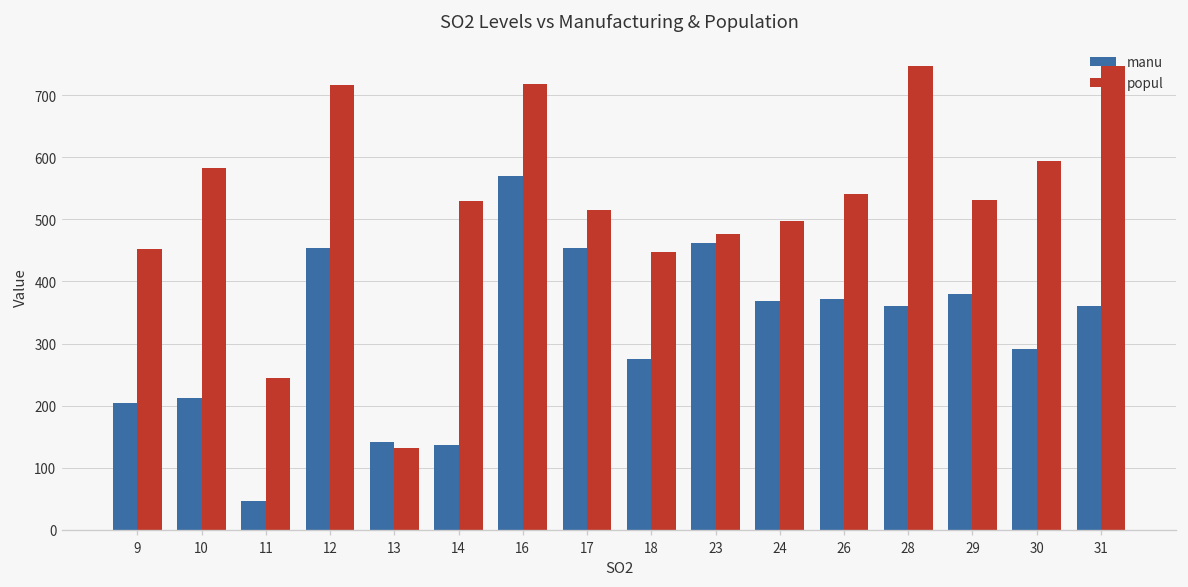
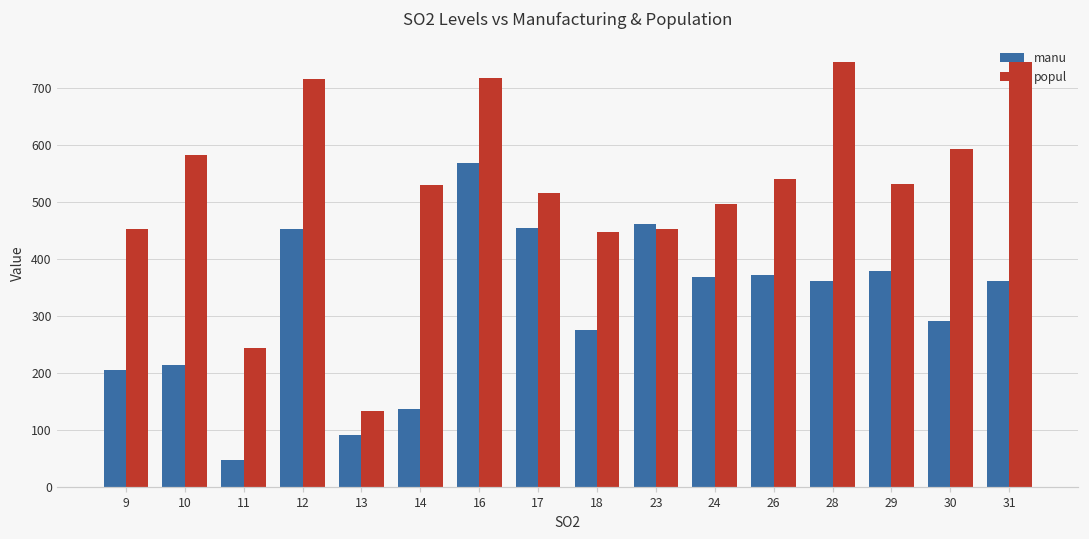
  {
    "manu": {
      "9": 200,
      "10": 210,
      "11": 50,
      "12": 450,
-     "13": 140,
+     "13": 90,
      "14": 140,
      "16": 570,
      "17": 450,
      "18": 280,
      "23": 460,
      "24": 370,
      "26": 370,
      "28": 360,
      "29": 380,
      "30": 290,
      "31": 360
    },
    "popul": {
      "9": 450,
      "10": 580,
      "11": 240,
      "12": 720,
      "13": 130,
      "14": 530,
      "16": 720,
      "17": 520,
      "18": 450,
-     "23": 480,
+     "23": 450,
      "24": 500,
      "26": 540,
      "28": 750,
      "29": 530,
      "30": 590,
      "31": 750
    }
  }
